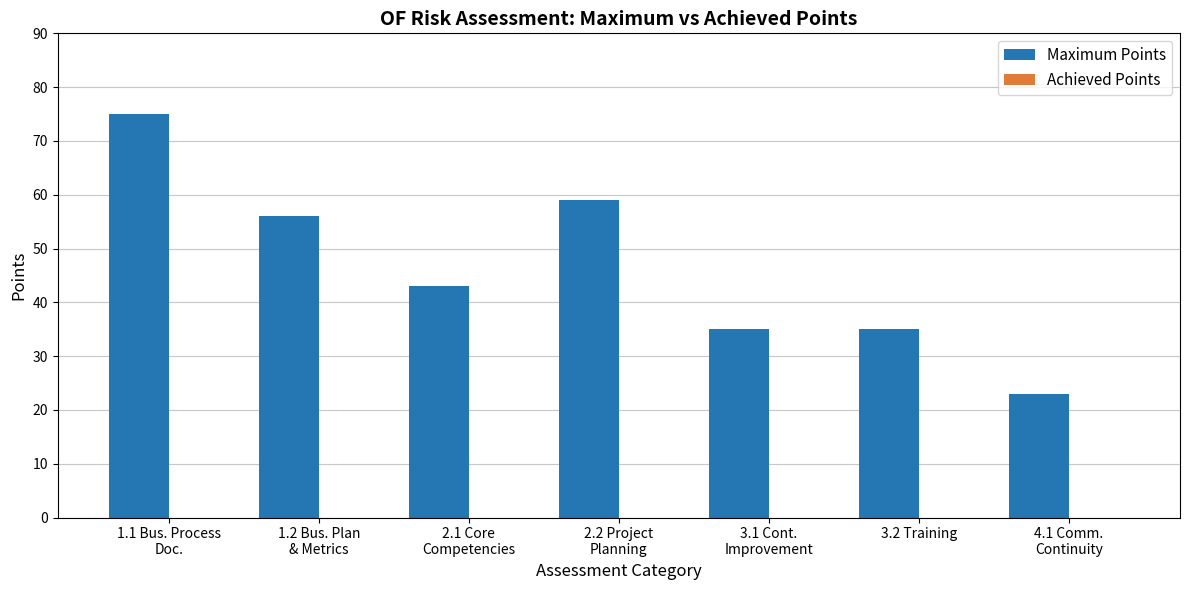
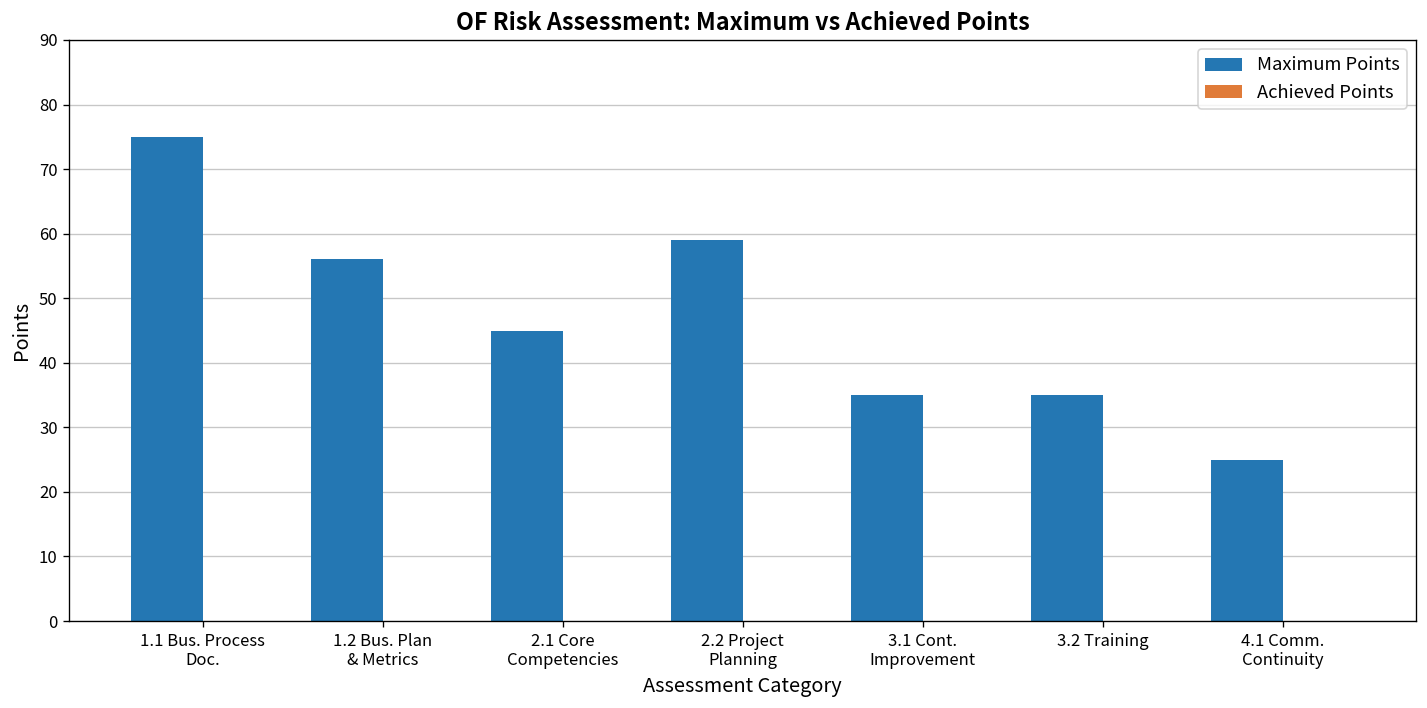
  {
    "Maximum Points": {
      "1.1 Bus. Process Doc.": 75,
      "1.2 Bus. Plan & Metrics": 56,
-     "2.1 Core Competencies": 43,
+     "2.1 Core Competencies": 45,
      "2.2 Project Planning": 59,
      "3.1 Cont. Improvement": 35,
      "3.2 Training": 35,
-     "4.1 Comm. Continuity": 23
+     "4.1 Comm. Continuity": 25
    },
    "Achieved Points": {
      "1.1 Bus. Process Doc.": 0,
      "1.2 Bus. Plan & Metrics": 0,
      "2.1 Core Competencies": 0,
      "2.2 Project Planning": 0,
      "3.1 Cont. Improvement": 0,
      "3.2 Training": 0,
      "4.1 Comm. Continuity": 0
    }
  }
